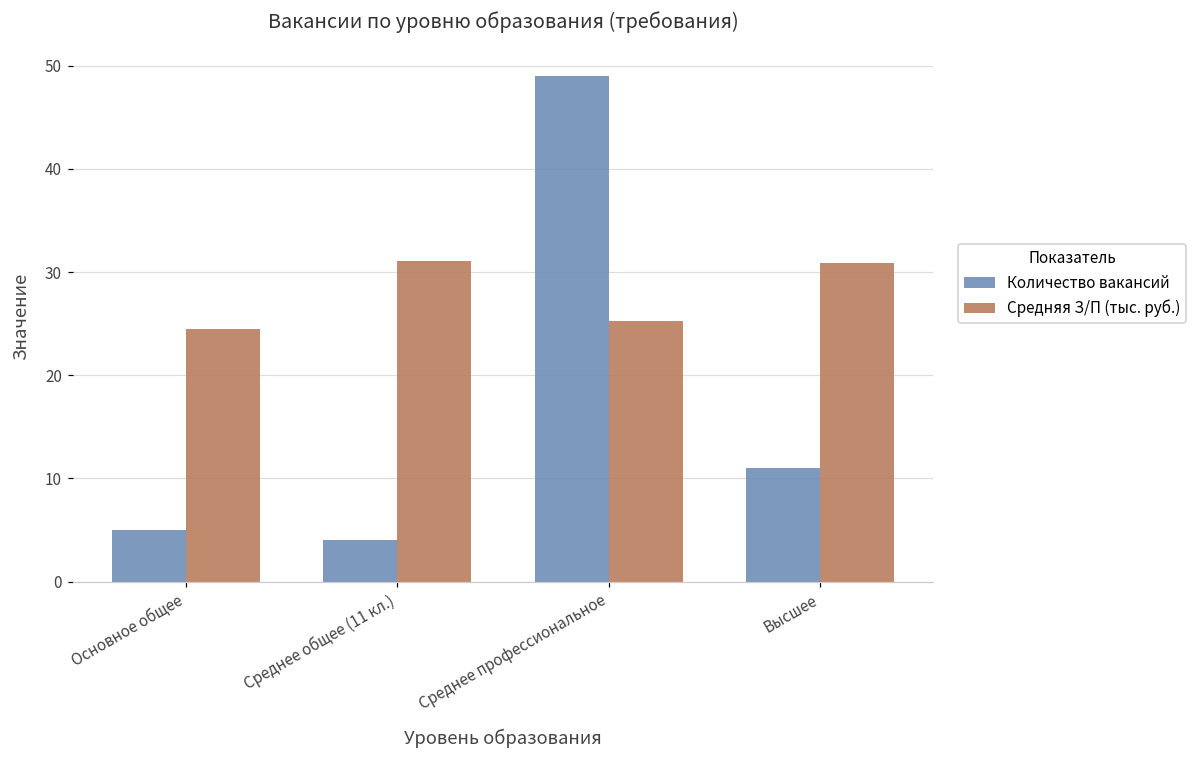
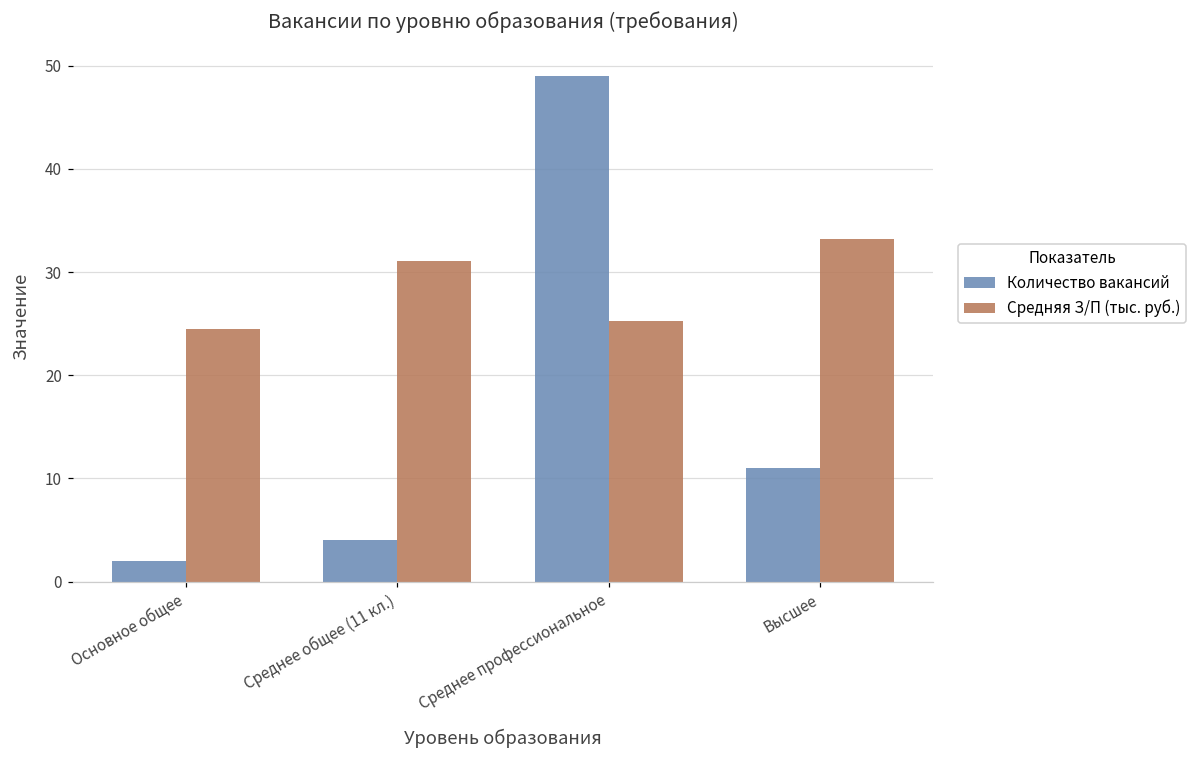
  {
    "Количество вакансий": {
-     "Основное общее": 5,
+     "Основное общее": 2,
      "Среднее общее (11 кл.)": 4,
      "Среднее профессиональное": 49,
      "Высшее": 11
    },
    "Средняя З/П (тыс. руб.)": {
      "Основное общее": 25,
      "Среднее общее (11 кл.)": 31,
      "Среднее профессиональное": 25,
-     "Высшее": 31
+     "Высшее": 33
    }
  }
